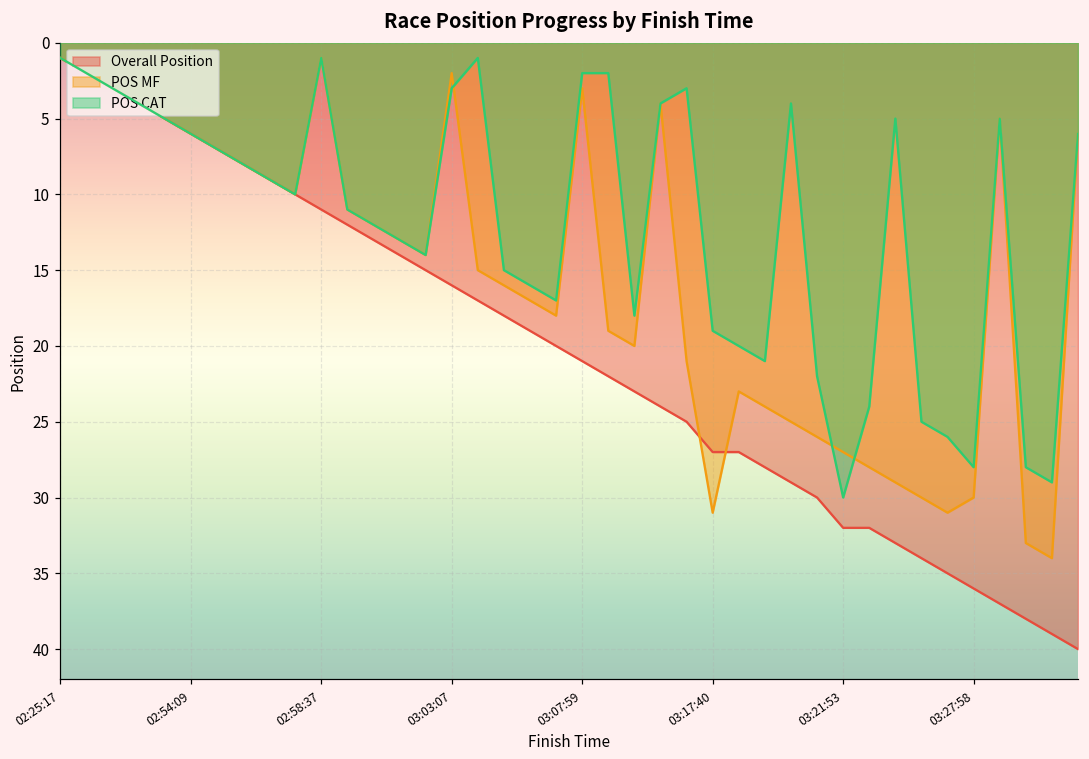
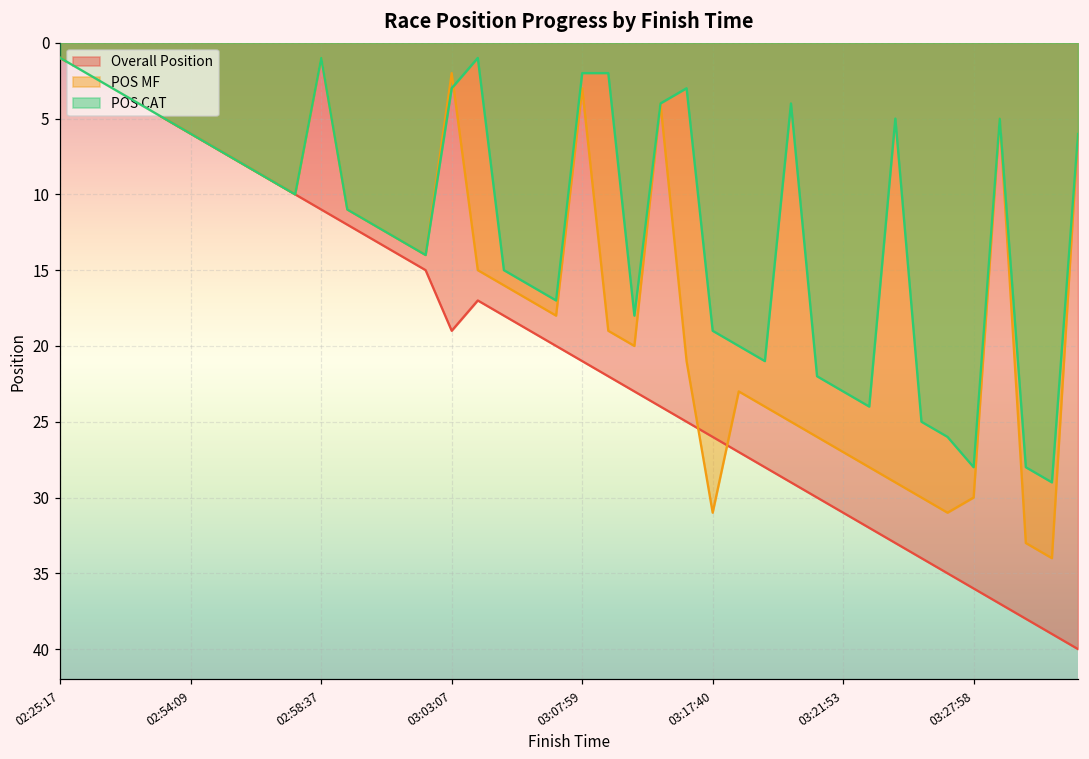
  {
    "Overall Position": {
      "02:58:37": 11,
-     "03:03:07": 16,
+     "03:03:07": 19,
      "03:07:59": 21,
-     "03:17:40": 27,
-     "03:21:53": 32,
+     "03:17:40": 26,
+     "03:21:53": 31,
      "03:27:58": 36
    },
    "POS MF": {
      "03:03:07": 2,
      "03:07:59": 3,
      "03:17:40": 31,
      "03:21:53": 27,
      "03:27:58": 30
    },
    "POS CAT": {
      "03:03:07": 3,
      "03:07:59": 2,
      "03:17:40": 19,
-     "03:21:53": 30,
+     "03:21:53": 23,
      "03:27:58": 28
    }
  }
